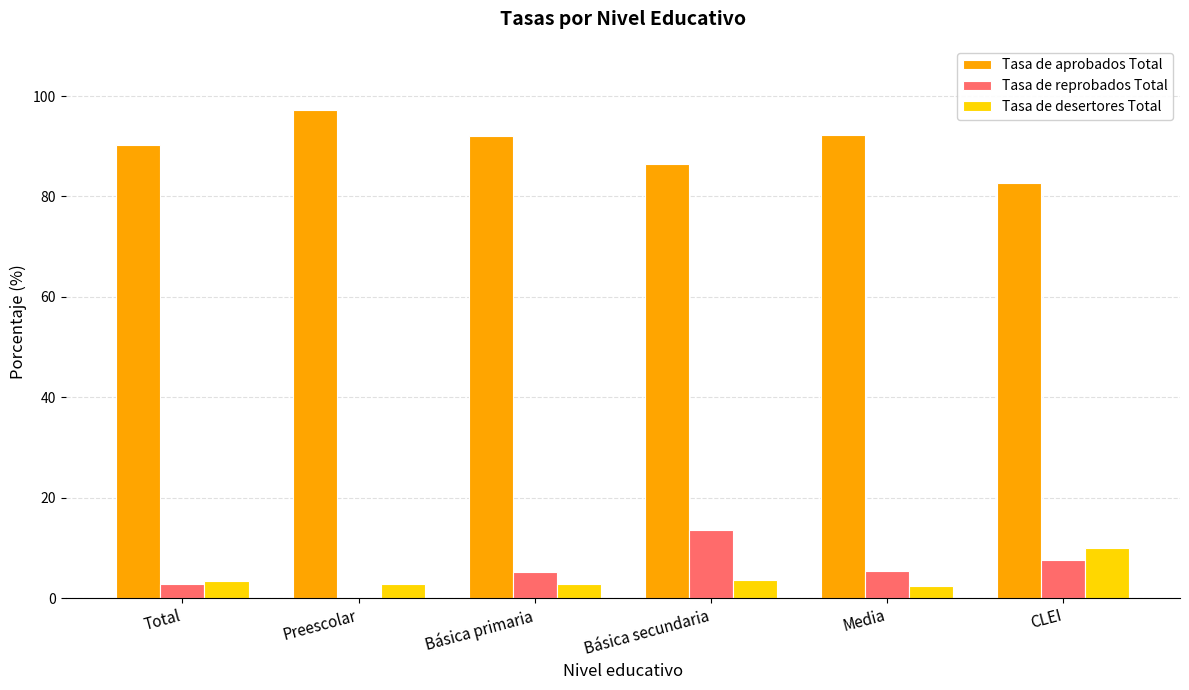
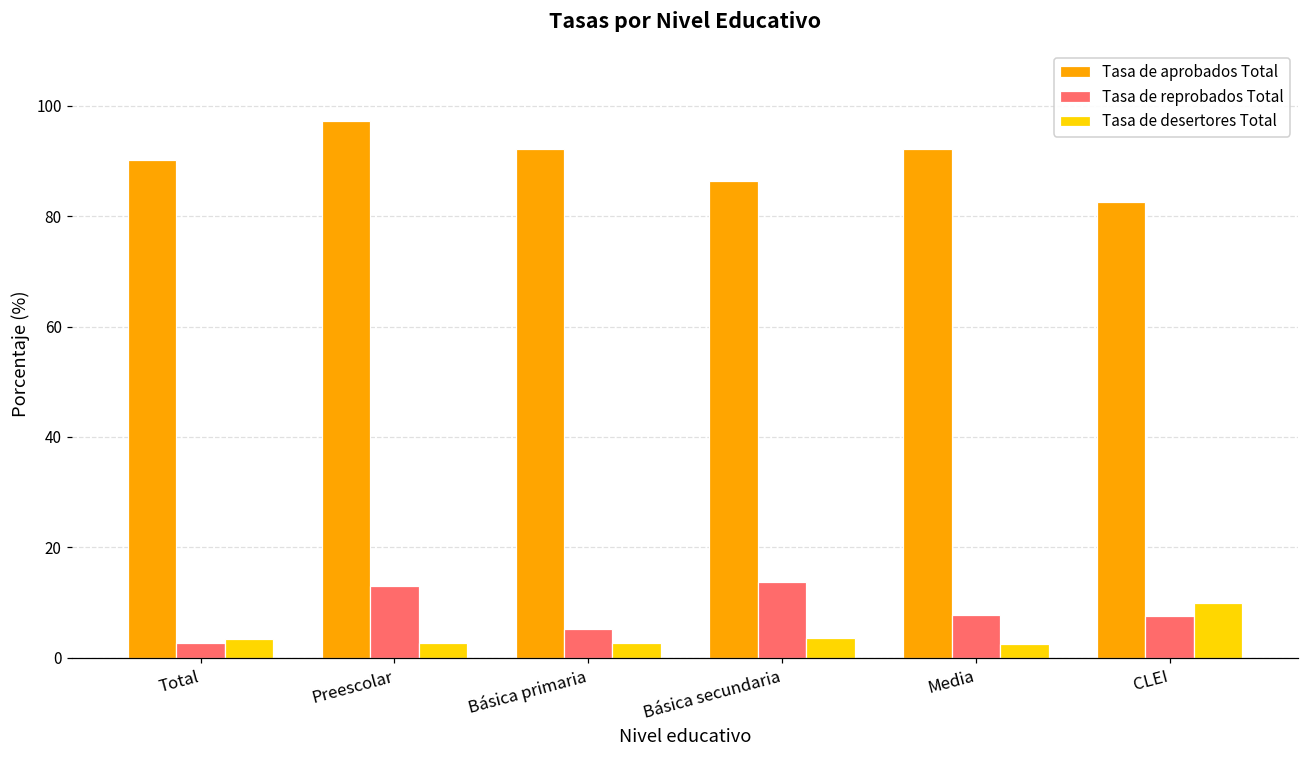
  {
    "Tasa de reprobados Total": {
      "Total": 3,
-     "Preescolar": 0,
+     "Preescolar": 13,
      "Básica primaria": 5,
      "Básica secundaria": 14,
-     "Media": 5,
+     "Media": 8,
      "CLEI": 8
    }
  }
